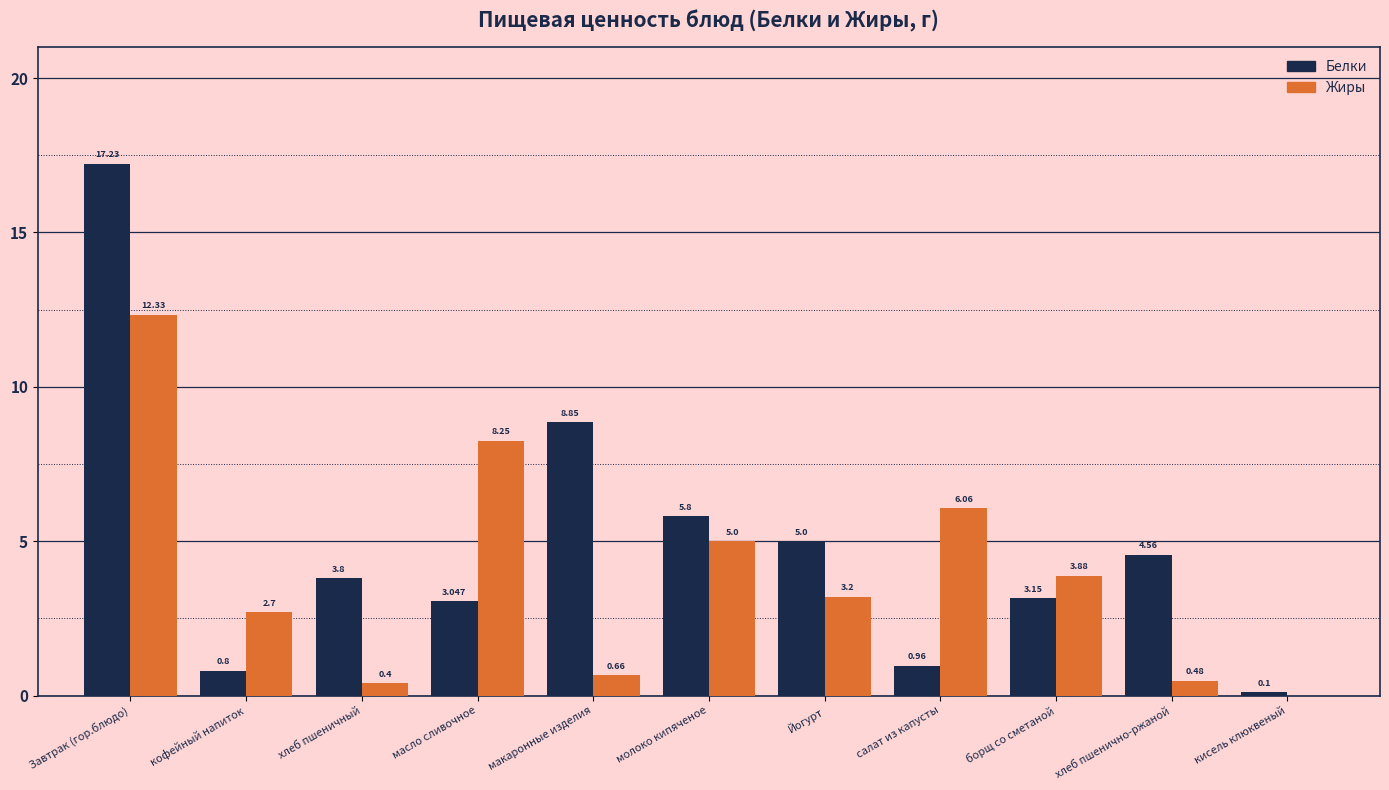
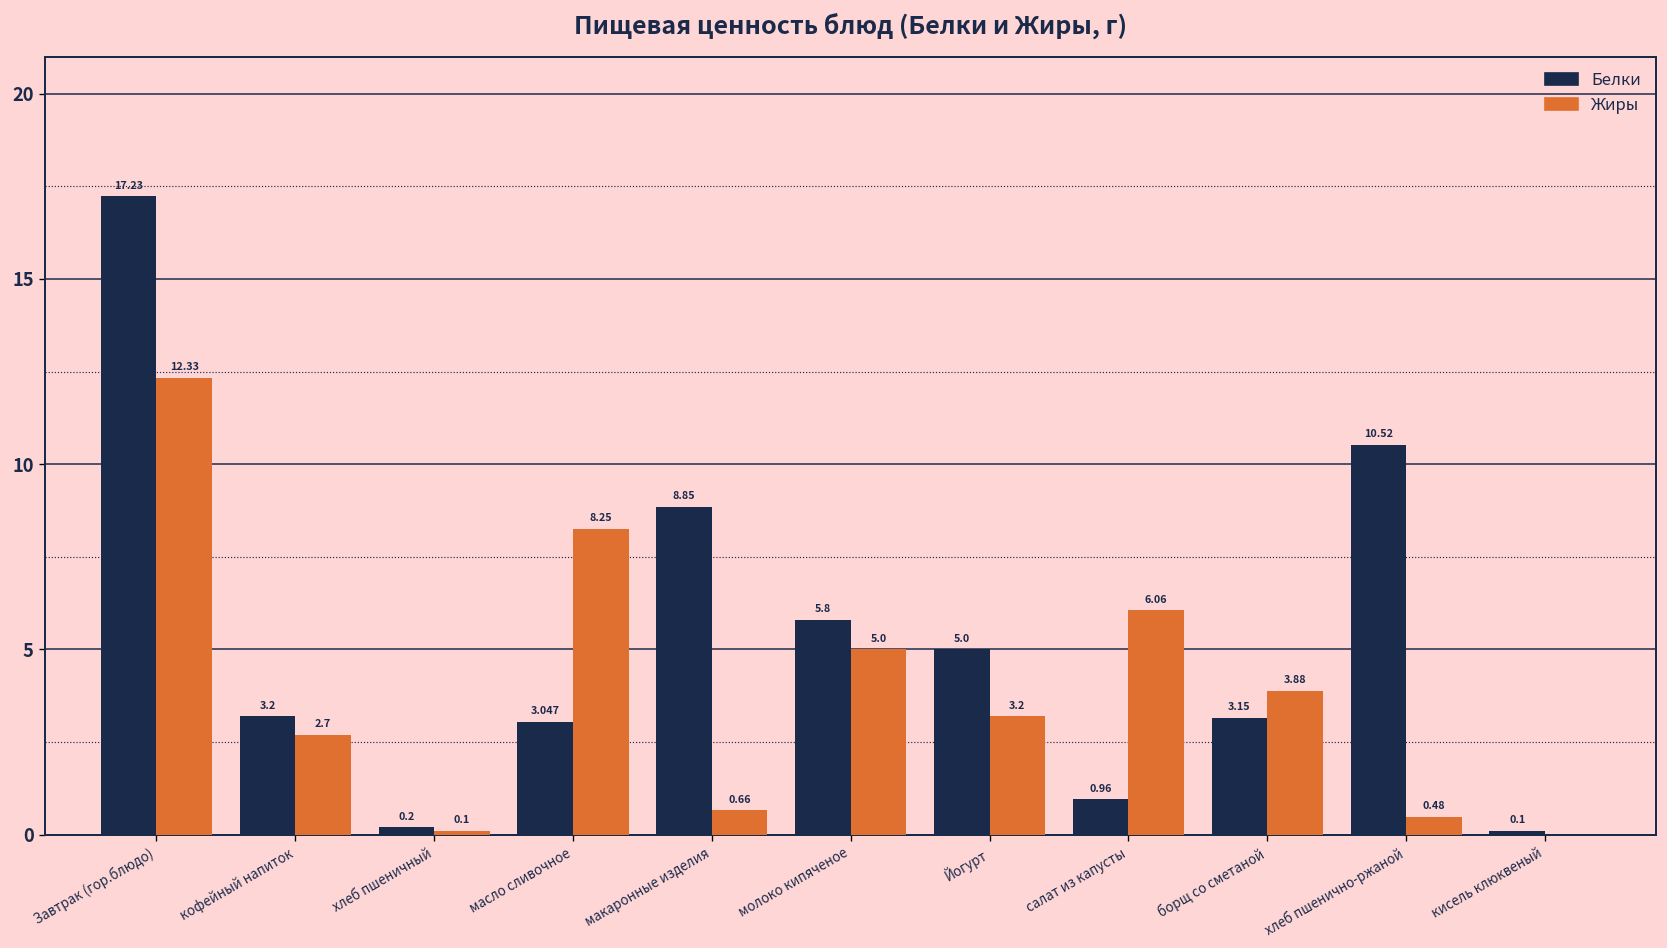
  {
    "Белки": {
      "Завтрак (гор.блюдо)": 17.23,
-     "кофейный напиток": 0.8,
-     "хлеб пшеничный": 3.8,
+     "кофейный напиток": 3.2,
+     "хлеб пшеничный": 0.2,
      "масло сливочное": 3.047,
      "макаронные изделия": 8.85,
      "молоко кипяченое": 5.8,
      "Йогурт": 5.0,
      "салат из капусты": 0.96,
      "борщ со сметаной": 3.15,
-     "хлеб пшенично-ржаной": 4.56,
+     "хлеб пшенично-ржаной": 10.52,
      "кисель клюквеный": 0.1
    },
    "Жиры": {
      "Завтрак (гор.блюдо)": 12.33,
      "кофейный напиток": 2.7,
-     "хлеб пшеничный": 0.4,
+     "хлеб пшеничный": 0.1,
      "масло сливочное": 8.25,
      "макаронные изделия": 0.66,
      "молоко кипяченое": 5.0,
      "Йогурт": 3.2,
      "салат из капусты": 6.06,
      "борщ со сметаной": 3.88,
      "хлеб пшенично-ржаной": 0.48
    }
  }
